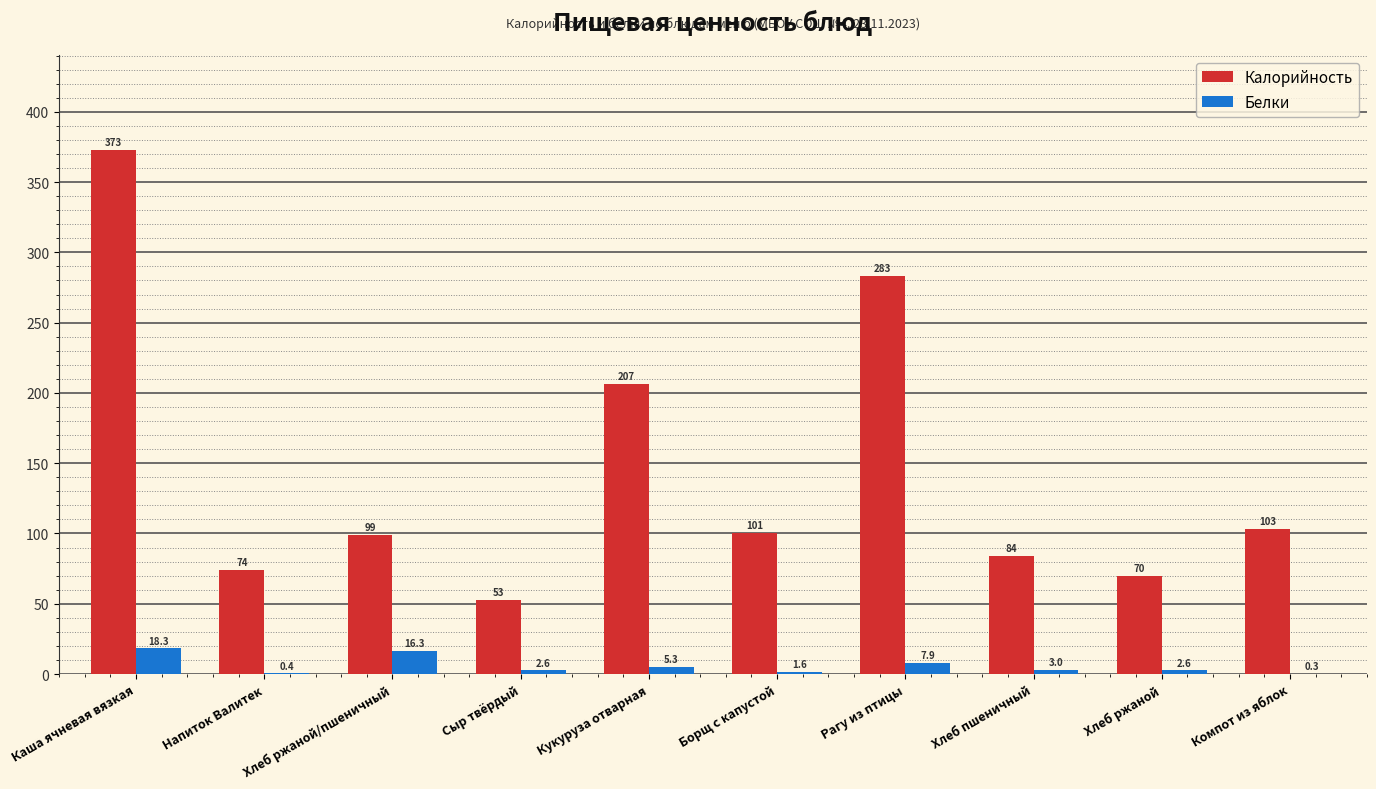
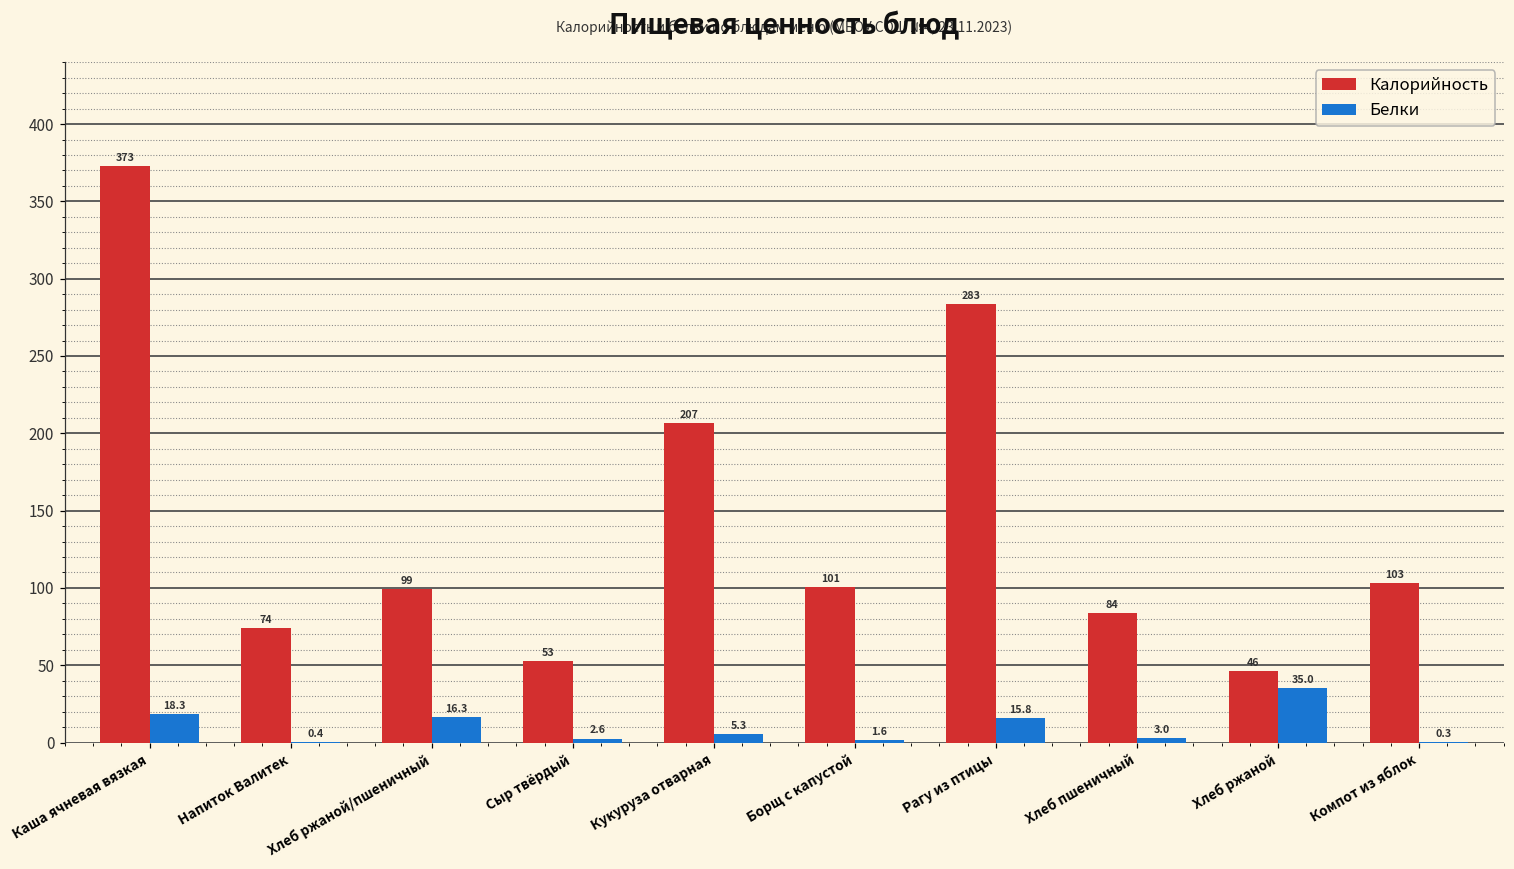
  {
    "Калорийность": {
      "Каша ячневая вязкая": 373,
      "Напиток Валитек": 74,
      "Хлеб ржаной/пшеничный": 99,
      "Сыр твёрдый": 53,
      "Кукуруза отварная": 207,
      "Борщ с капустой": 101,
      "Рагу из птицы": 283,
      "Хлеб пшеничный": 84,
-     "Хлеб ржаной": 70,
+     "Хлеб ржаной": 46,
      "Компот из яблок": 103
    },
    "Белки": {
      "Каша ячневая вязкая": 18.3,
      "Напиток Валитек": 0.4,
      "Хлеб ржаной/пшеничный": 16.3,
      "Сыр твёрдый": 2.6,
      "Кукуруза отварная": 5.3,
      "Борщ с капустой": 1.6,
-     "Рагу из птицы": 7.9,
+     "Рагу из птицы": 15.8,
      "Хлеб пшеничный": 3.0,
-     "Хлеб ржаной": 2.6,
+     "Хлеб ржаной": 35.0,
      "Компот из яблок": 0.3
    }
  }
